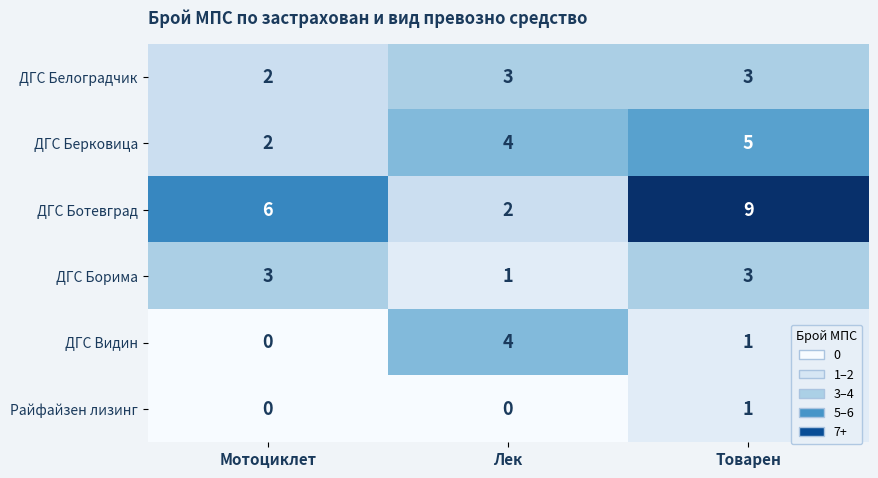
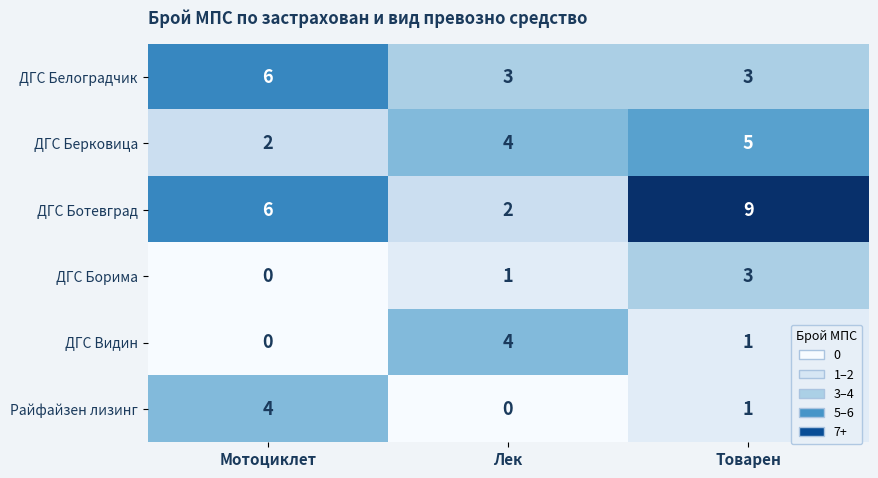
  {
    "ДГС Белоградчик": {
-     "Мотоциклет": 2,
+     "Мотоциклет": 6,
      "Лек": 3,
      "Товарен": 3
    },
    "ДГС Берковица": {
      "Мотоциклет": 2,
      "Лек": 4,
      "Товарен": 5
    },
    "ДГС Ботевград": {
      "Мотоциклет": 6,
      "Лек": 2,
      "Товарен": 9
    },
    "ДГС Борима": {
-     "Мотоциклет": 3,
+     "Мотоциклет": 0,
      "Лек": 1,
      "Товарен": 3
    },
    "ДГС Видин": {
      "Мотоциклет": 0,
      "Лек": 4,
      "Товарен": 1
    },
    "Райфайзен лизинг": {
-     "Мотоциклет": 0,
+     "Мотоциклет": 4,
      "Лек": 0,
      "Товарен": 1
    }
  }
